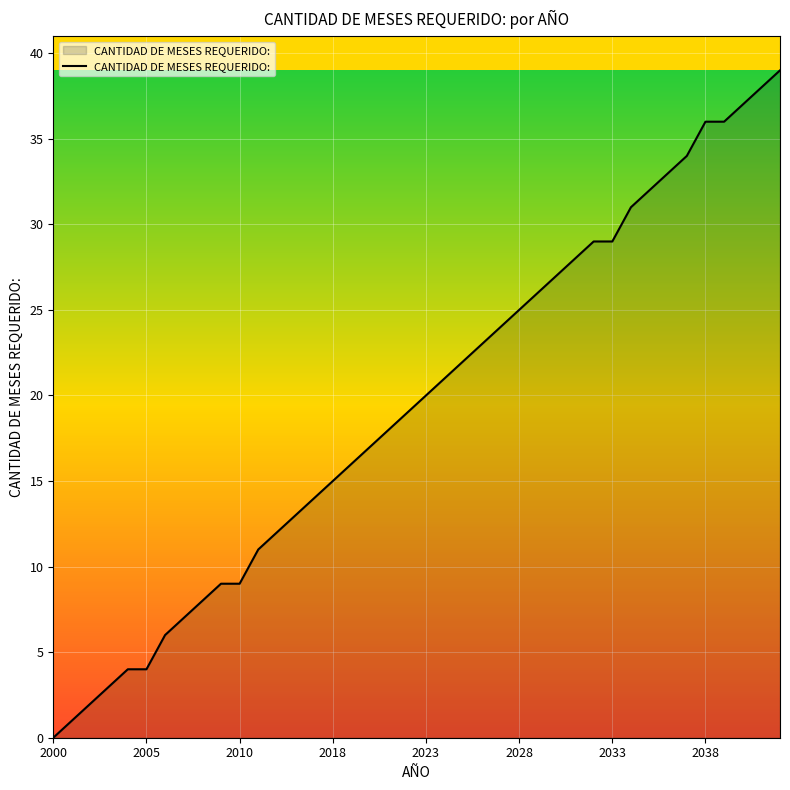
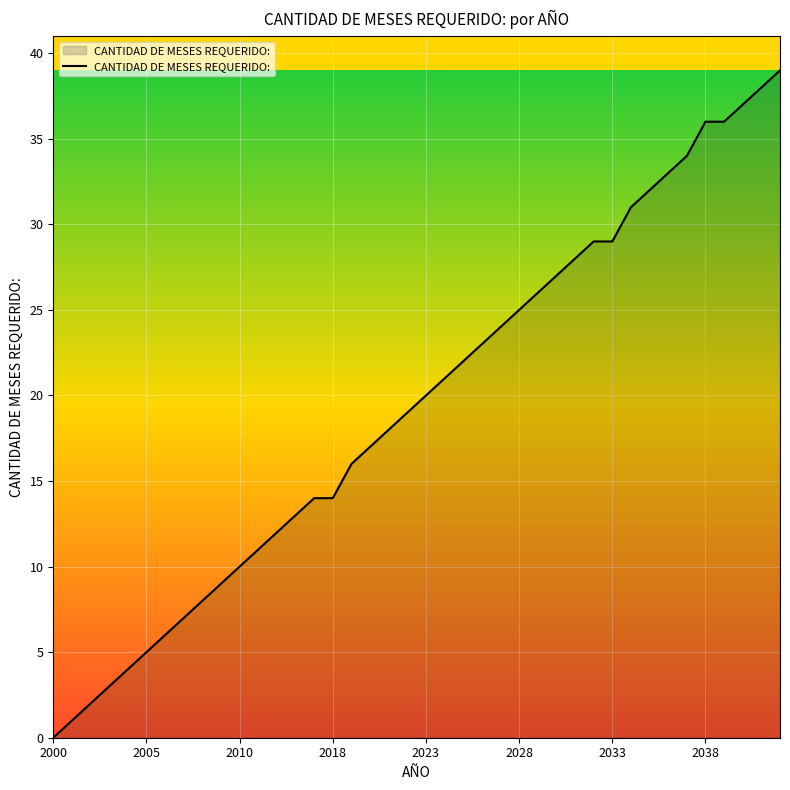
  {
    "2000": 0,
-   "2005": 4,
-   "2010": 9,
-   "2018": 15,
+   "2005": 5,
+   "2010": 10,
+   "2018": 14,
    "2023": 20,
    "2028": 25,
    "2033": 29,
    "2038": 36
  }
